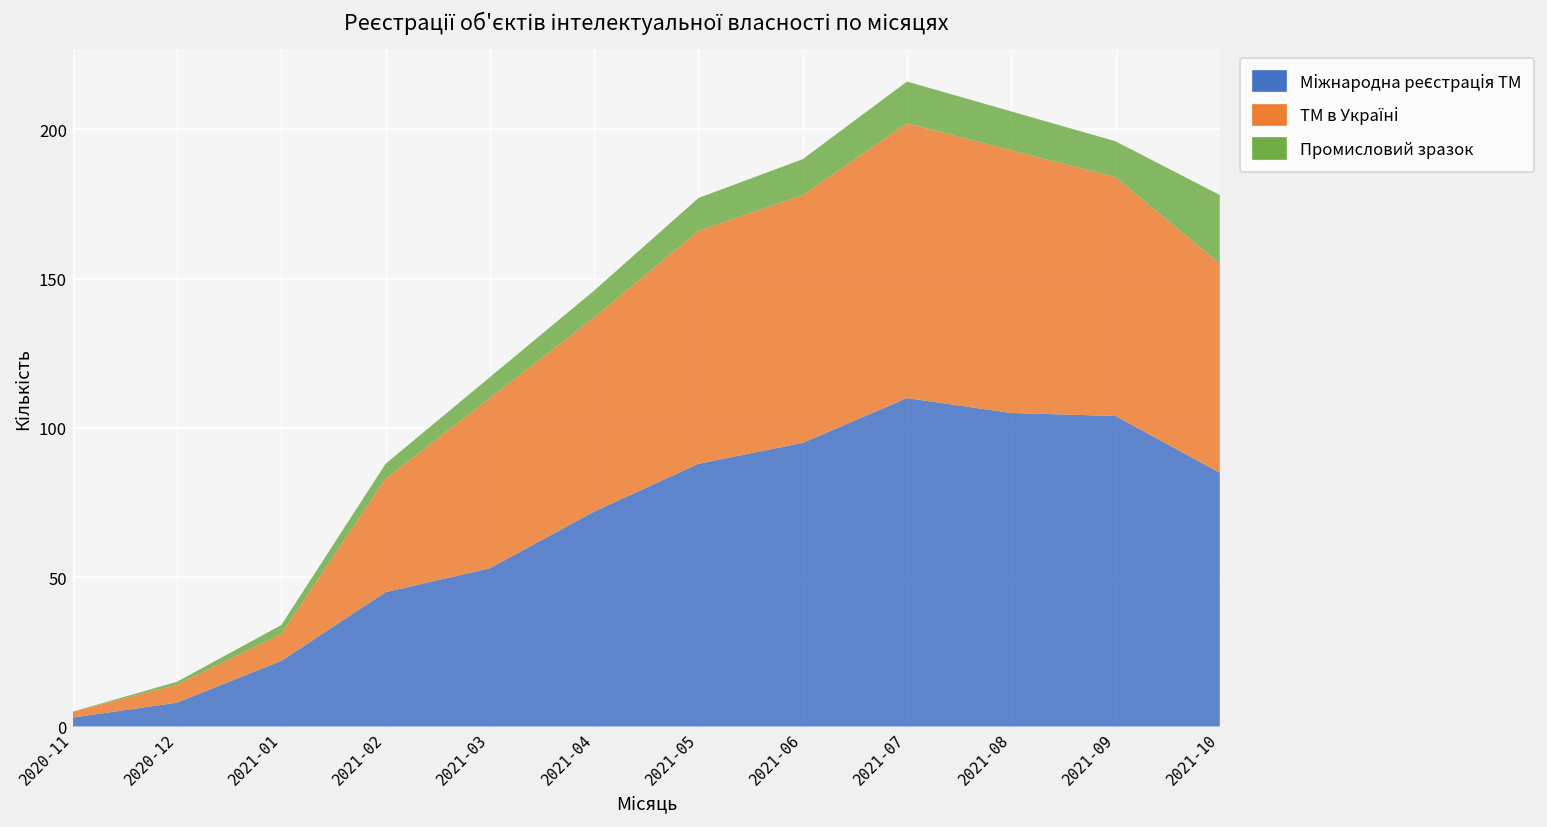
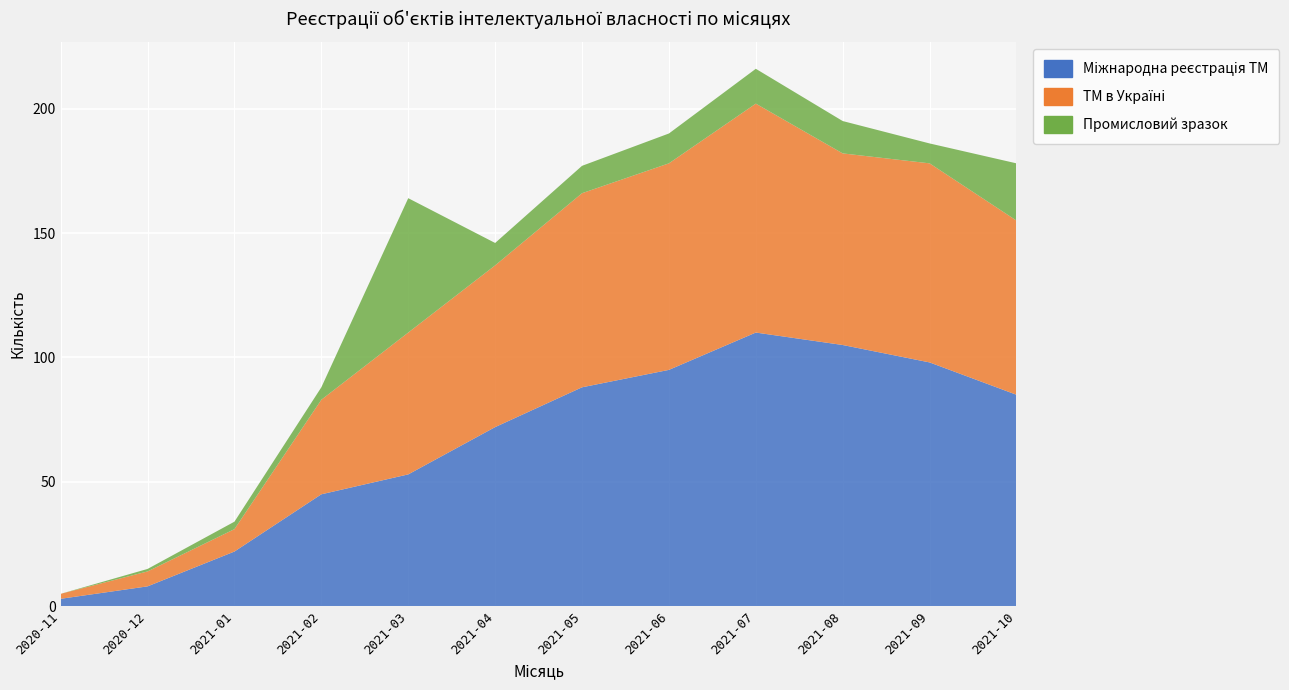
  {
    "Міжнародна реєстрація ТМ": {
      "2020-11": 3,
      "2020-12": 8,
      "2021-01": 22,
      "2021-02": 45,
      "2021-03": 53,
      "2021-04": 72,
      "2021-05": 88,
      "2021-06": 95,
      "2021-07": 110,
      "2021-08": 105,
-     "2021-09": 104,
+     "2021-09": 98,
      "2021-10": 85
    },
    "ТМ в Україні": {
      "2021-01": 9,
      "2021-02": 38,
      "2021-03": 57,
      "2021-04": 65,
      "2021-05": 78,
      "2021-06": 83,
      "2021-07": 92,
-     "2021-08": 88,
+     "2021-08": 77,
      "2021-09": 80,
      "2021-10": 70
    },
    "Промисловий зразок": {
      "2021-01": 3,
      "2021-02": 5,
-     "2021-03": 7,
+     "2021-03": 54,
      "2021-04": 9,
      "2021-05": 11,
      "2021-06": 12,
      "2021-07": 14,
      "2021-08": 13,
-     "2021-09": 12,
+     "2021-09": 8,
      "2021-10": 23
    }
  }
